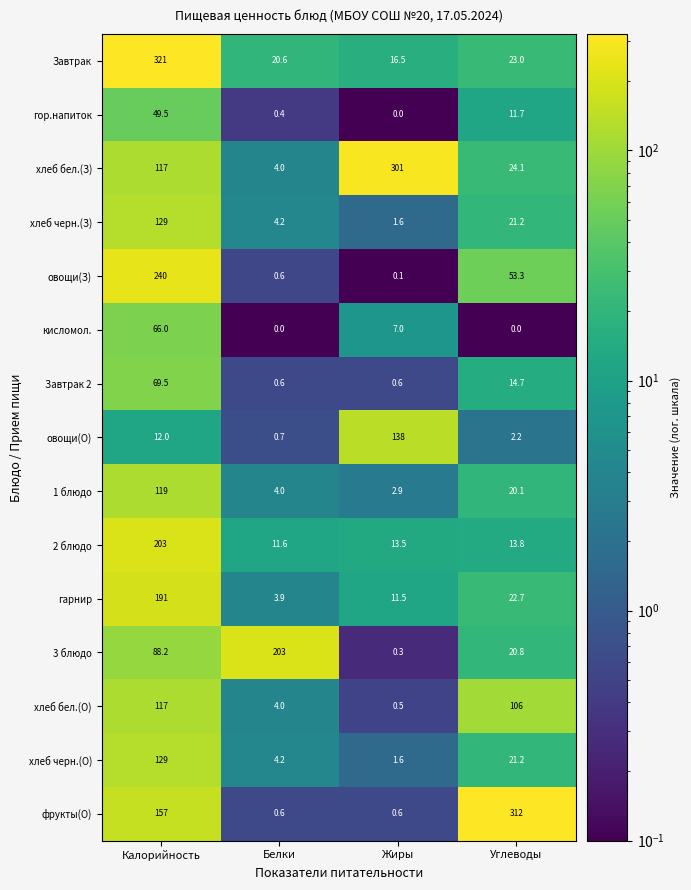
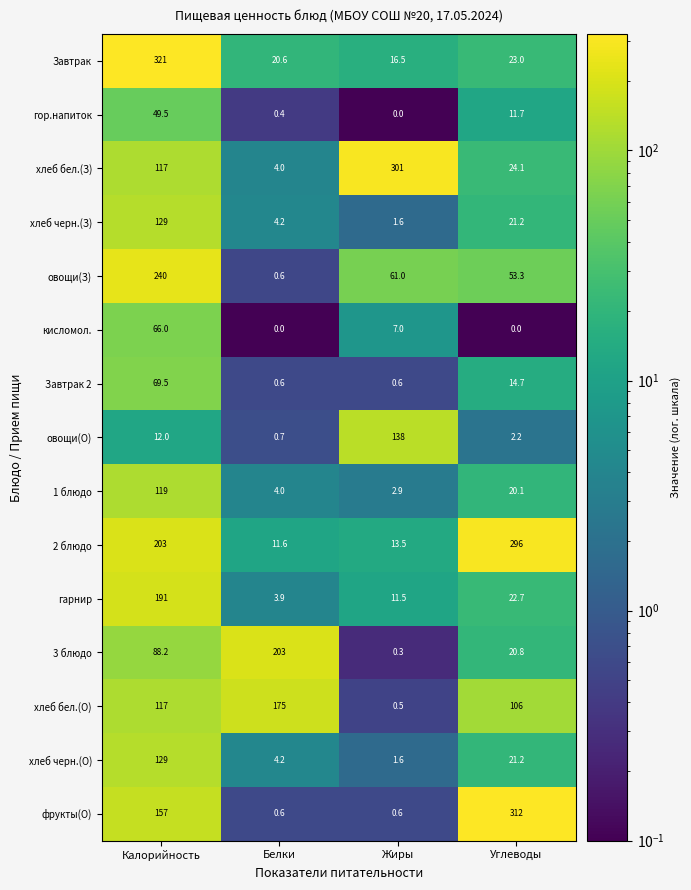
  {
    "Завтрак": {
      "Калорийность": 321,
      "Белки": 20.6,
      "Жиры": 16.5,
      "Углеводы": 23.0
    },
    "гор.напиток": {
      "Калорийность": 49.5,
      "Белки": 0.4,
      "Жиры": 0.0,
      "Углеводы": 11.7
    },
    "хлеб бел.(З)": {
      "Калорийность": 117,
      "Белки": 4.0,
      "Жиры": 301,
      "Углеводы": 24.1
    },
    "хлеб черн.(З)": {
      "Калорийность": 129,
      "Белки": 4.2,
      "Жиры": 1.6,
      "Углеводы": 21.2
    },
    "овощи(З)": {
      "Калорийность": 240,
      "Белки": 0.6,
-     "Жиры": 0.1,
+     "Жиры": 61.0,
      "Углеводы": 53.3
    },
    "кисломол.": {
      "Калорийность": 66.0,
      "Белки": 0.0,
      "Жиры": 7.0,
      "Углеводы": 0.0
    },
    "Завтрак 2": {
      "Калорийность": 69.5,
      "Белки": 0.6,
      "Жиры": 0.6,
      "Углеводы": 14.7
    },
    "овощи(О)": {
      "Калорийность": 12.0,
      "Белки": 0.7,
      "Жиры": 138,
      "Углеводы": 2.2
    },
    "1 блюдо": {
      "Калорийность": 119,
      "Белки": 4.0,
      "Жиры": 2.9,
      "Углеводы": 20.1
    },
    "2 блюдо": {
      "Калорийность": 203,
      "Белки": 11.6,
      "Жиры": 13.5,
-     "Углеводы": 13.8
+     "Углеводы": 296
    },
    "гарнир": {
      "Калорийность": 191,
      "Белки": 3.9,
      "Жиры": 11.5,
      "Углеводы": 22.7
    },
    "3 блюдо": {
      "Калорийность": 88.2,
      "Белки": 203,
      "Жиры": 0.3,
      "Углеводы": 20.8
    },
    "хлеб бел.(О)": {
      "Калорийность": 117,
-     "Белки": 4.0,
+     "Белки": 175,
      "Жиры": 0.5,
      "Углеводы": 106
    },
    "хлеб черн.(О)": {
      "Калорийность": 129,
      "Белки": 4.2,
      "Жиры": 1.6,
      "Углеводы": 21.2
    },
    "фрукты(О)": {
      "Калорийность": 157,
      "Белки": 0.6,
      "Жиры": 0.6,
      "Углеводы": 312
    }
  }
